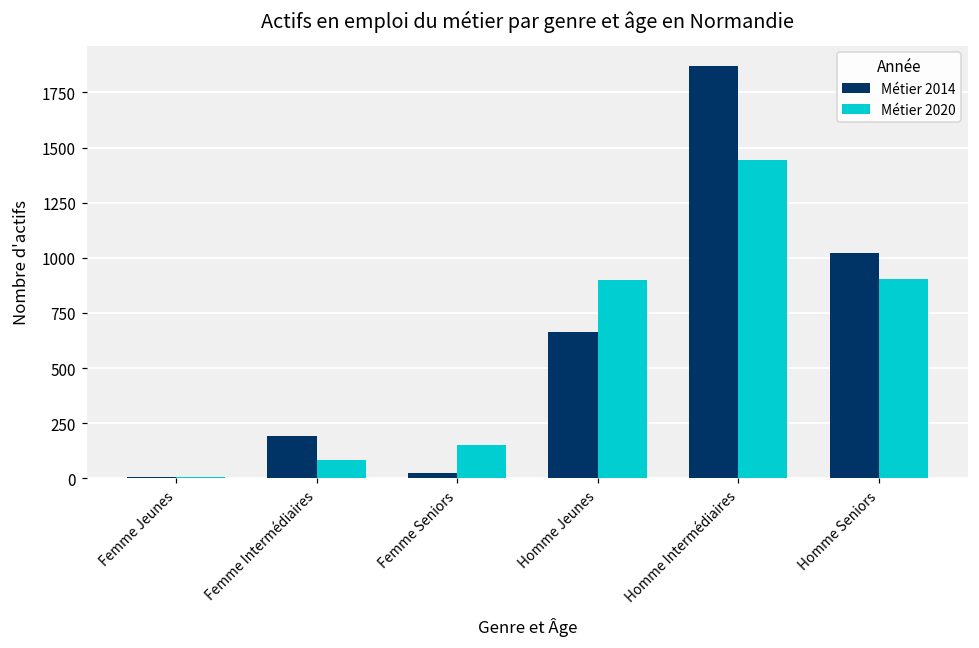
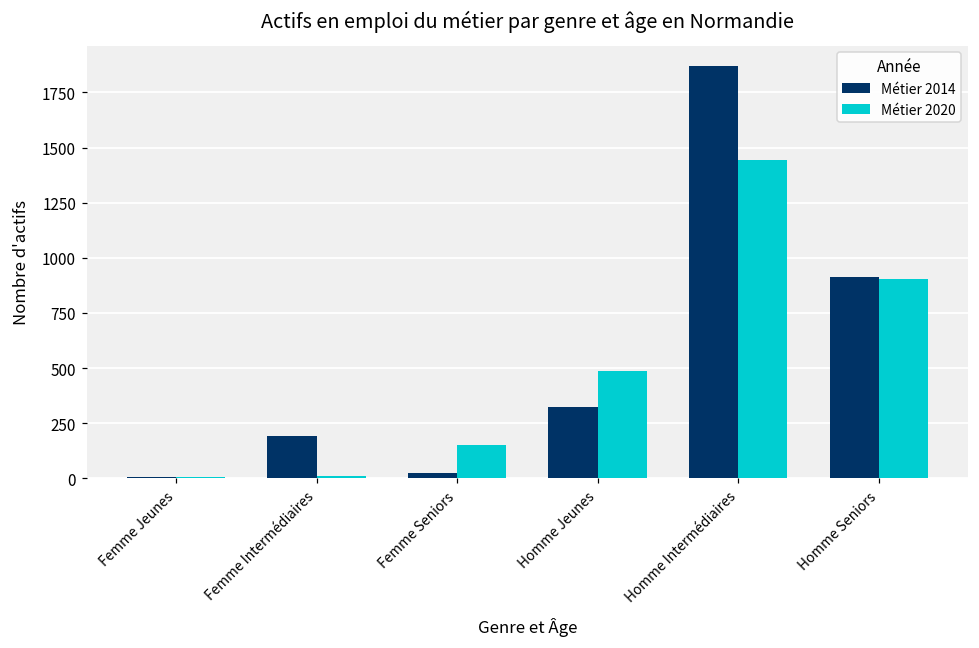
  {
    "Métier 2014": {
      "Femme Intermédiaires": 190,
      "Femme Seniors": 20,
-     "Homme Jeunes": 660,
+     "Homme Jeunes": 320,
      "Homme Intermédiaires": 1870,
-     "Homme Seniors": 1020
+     "Homme Seniors": 910
    },
    "Métier 2020": {
-     "Femme Intermédiaires": 80,
+     "Femme Intermédiaires": 10,
      "Femme Seniors": 150,
-     "Homme Jeunes": 900,
+     "Homme Jeunes": 490,
      "Homme Intermédiaires": 1440,
      "Homme Seniors": 910
    }
  }
